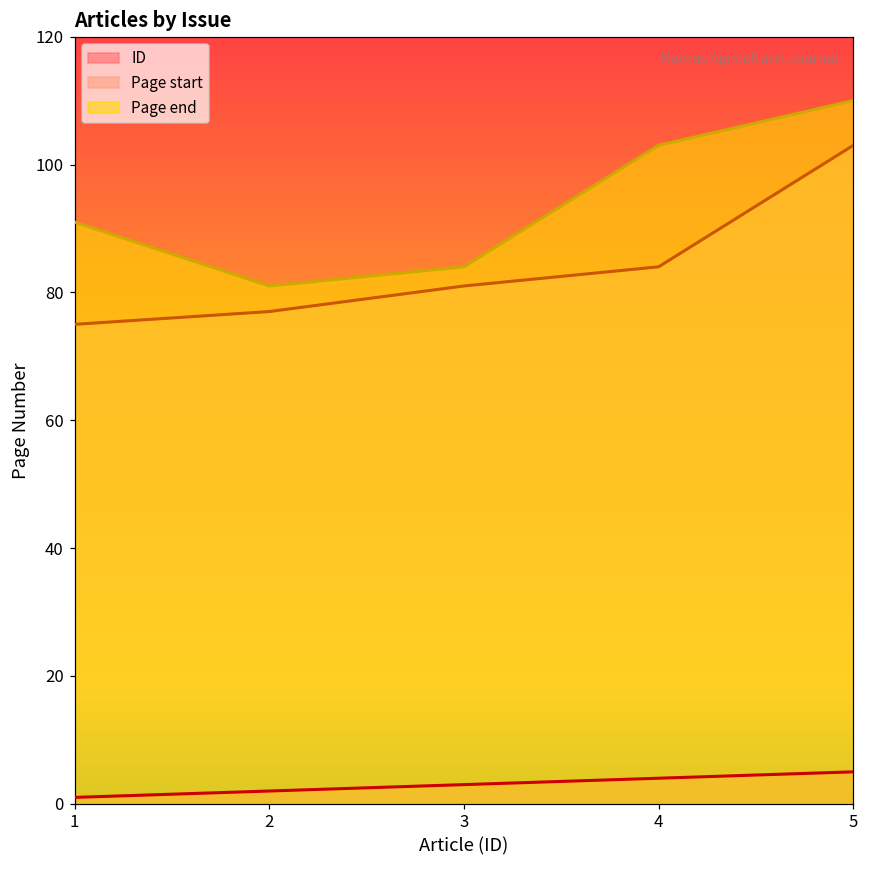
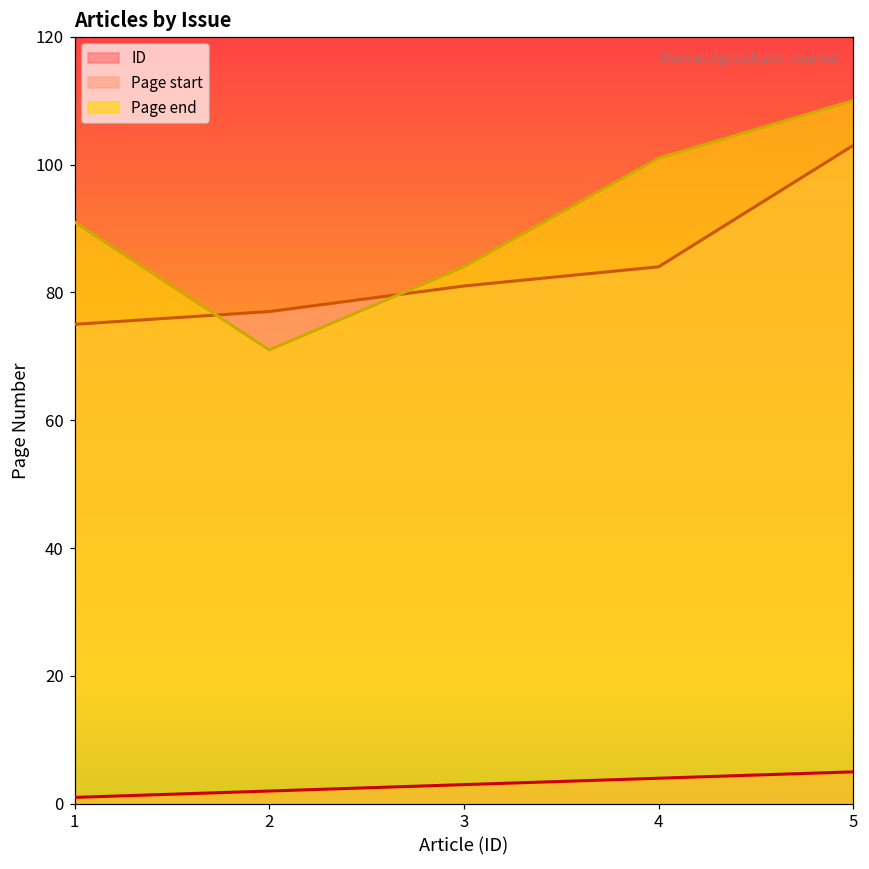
  {
    "Page end": {
      "1": 91,
-     "2": 81,
+     "2": 71,
      "3": 84,
-     "4": 103,
+     "4": 101,
      "5": 110
    }
  }
